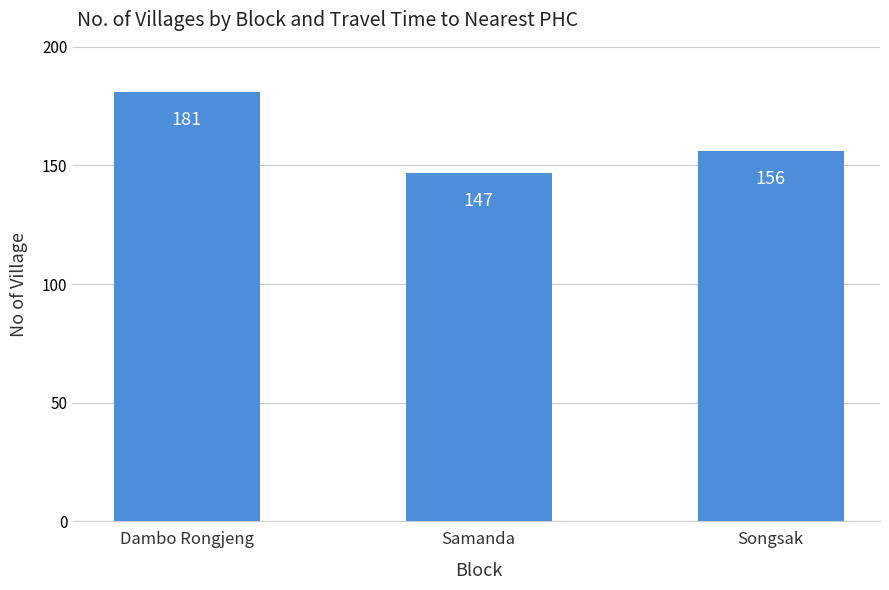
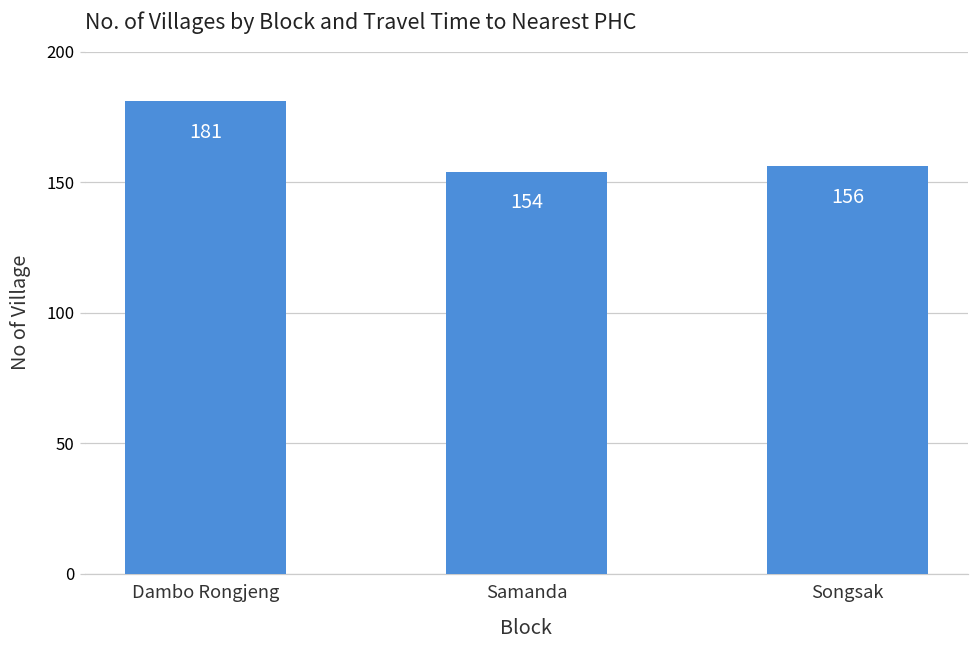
  {
    "Dambo Rongjeng": 181,
-   "Samanda": 147,
+   "Samanda": 154,
    "Songsak": 156
  }
